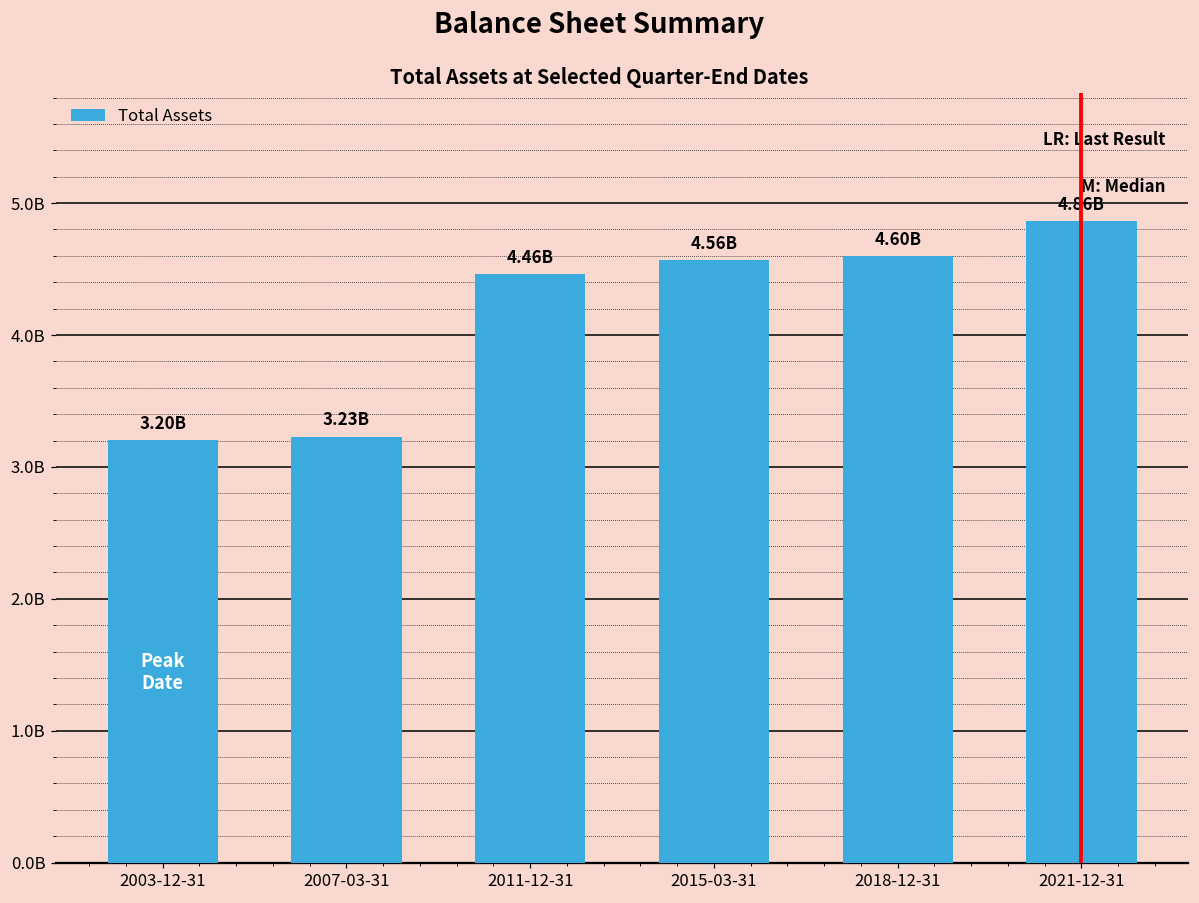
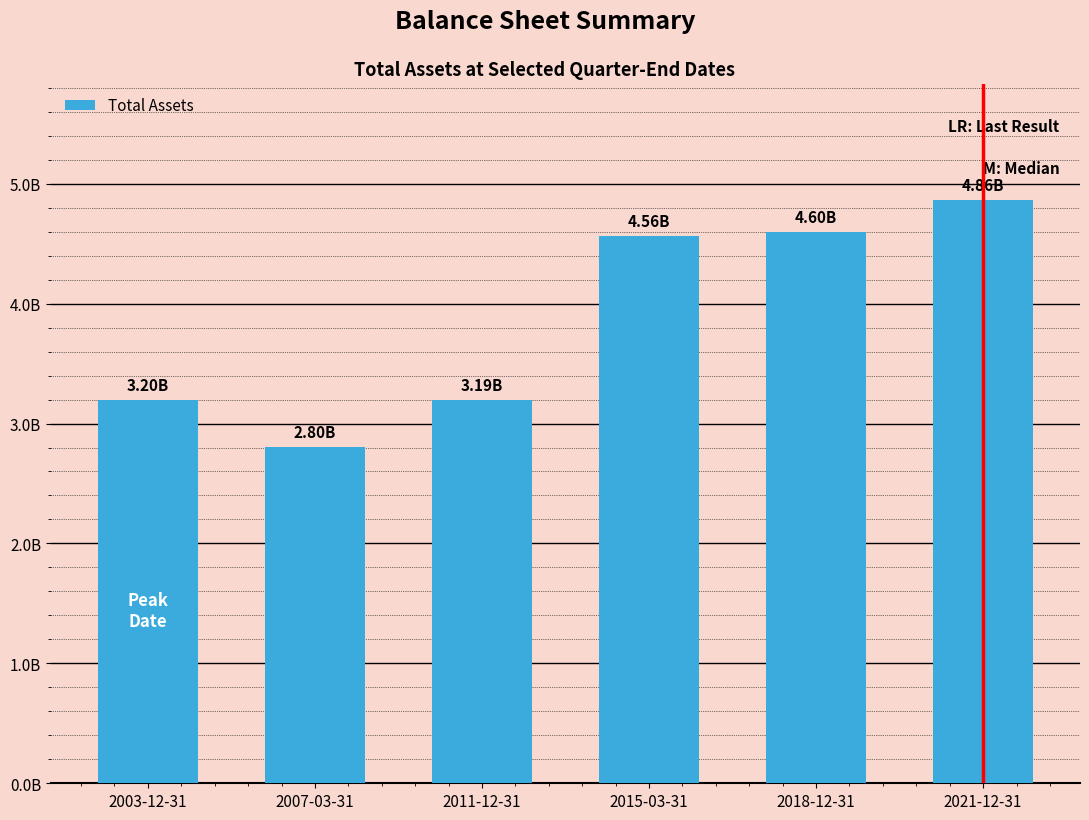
  {
    "2003-12-31": "3.20B",
-   "2007-03-31": "3.23B",
-   "2011-12-31": "4.46B",
+   "2007-03-31": "2.80B",
+   "2011-12-31": "3.19B",
    "2015-03-31": "4.56B",
    "2018-12-31": "4.60B",
    "2021-12-31": "4.86B"
  }
